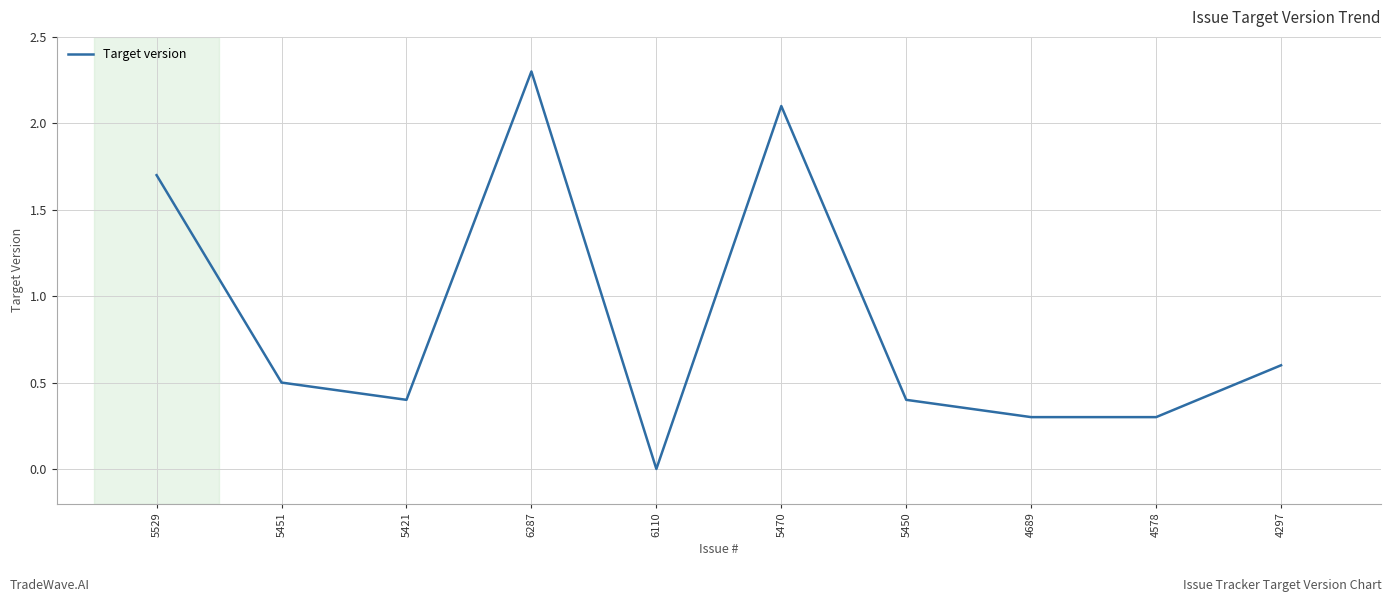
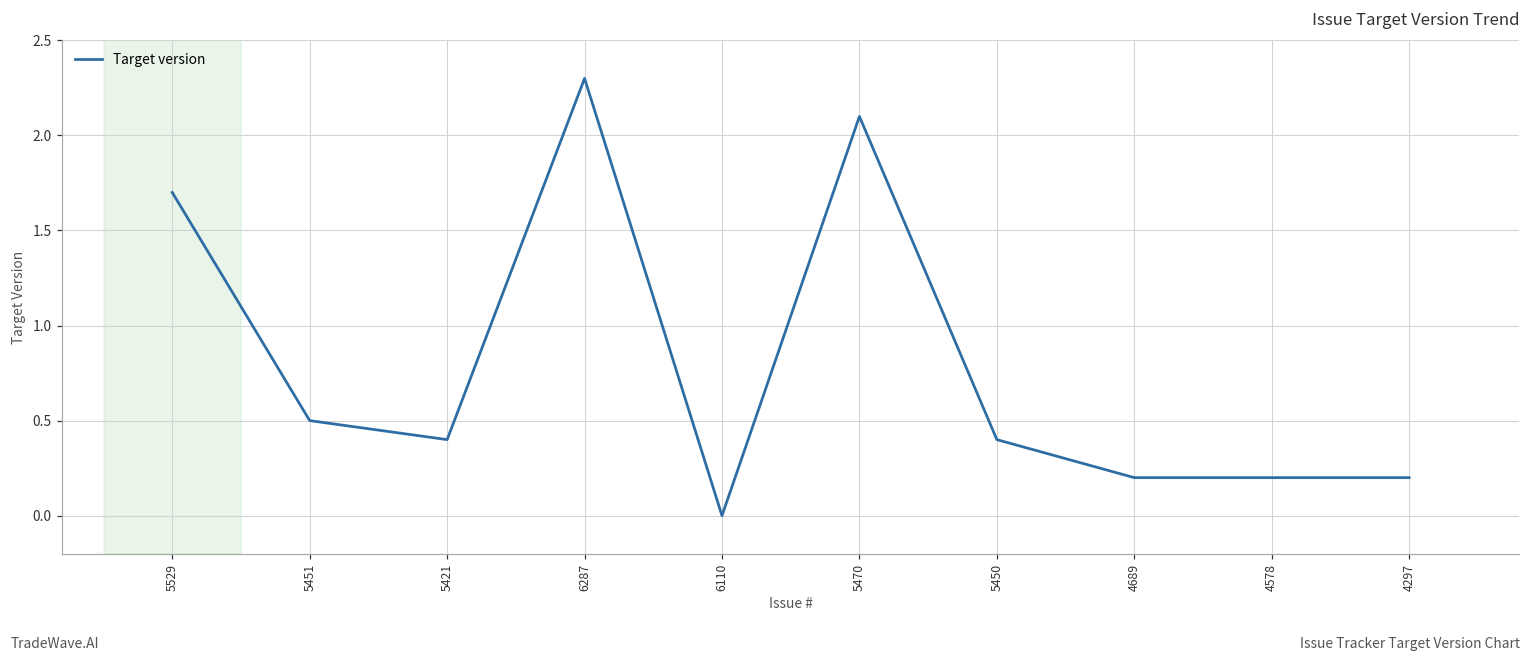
  {
    "5529": 1.7,
    "5451": 0.5,
    "5421": 0.4,
    "6287": 2.3,
    "6110": 0.0,
    "5470": 2.1,
    "5450": 0.4,
-   "4689": 0.3,
-   "4578": 0.3,
-   "4297": 0.6
+   "4689": 0.2,
+   "4578": 0.2,
+   "4297": 0.2
  }
